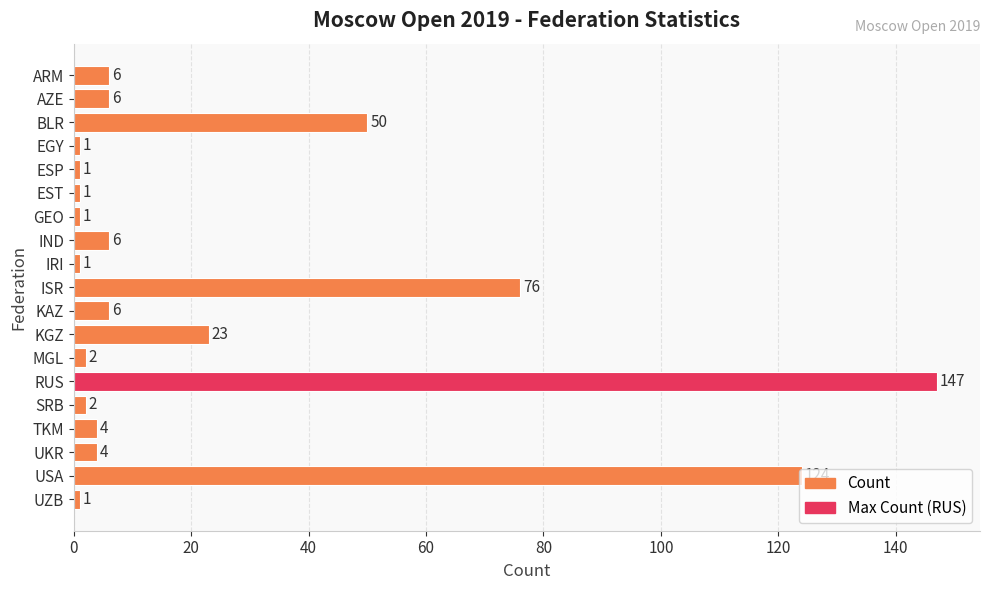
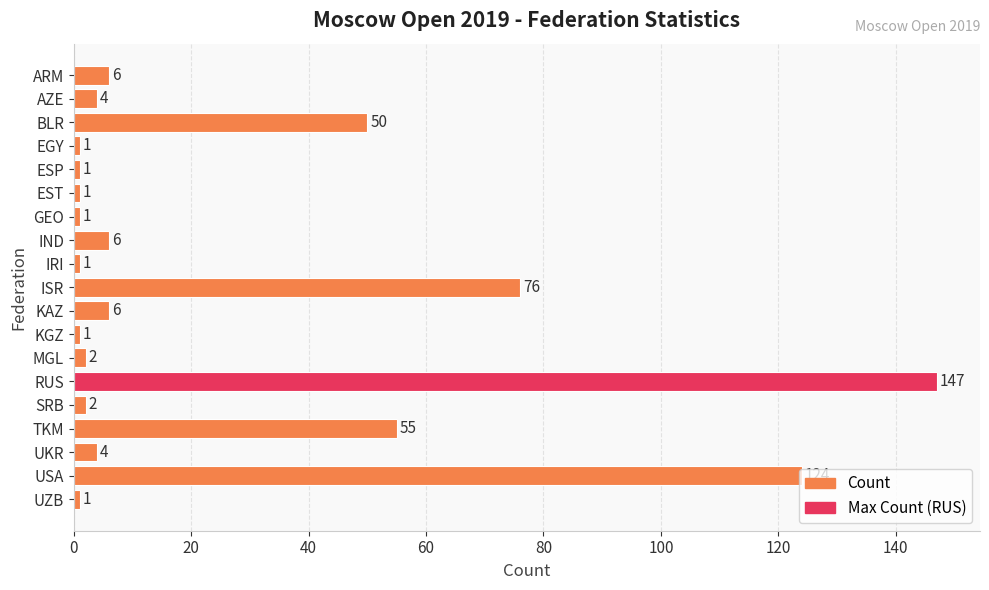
  {
    "ARM": 6,
-   "AZE": 6,
+   "AZE": 4,
    "BLR": 50,
    "EGY": 1,
    "ESP": 1,
    "EST": 1,
    "GEO": 1,
    "IND": 6,
    "IRI": 1,
    "ISR": 76,
    "KAZ": 6,
-   "KGZ": 23,
+   "KGZ": 1,
    "MGL": 2,
    "RUS": 147,
    "SRB": 2,
-   "TKM": 4,
+   "TKM": 55,
    "UKR": 4,
    "UZB": 1
  }
